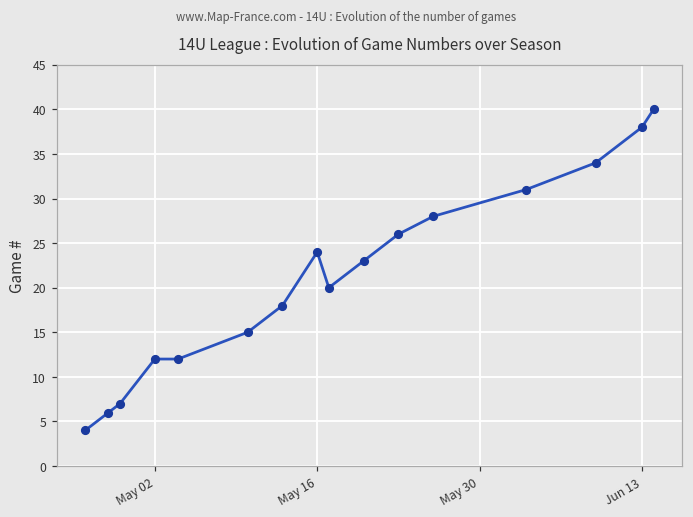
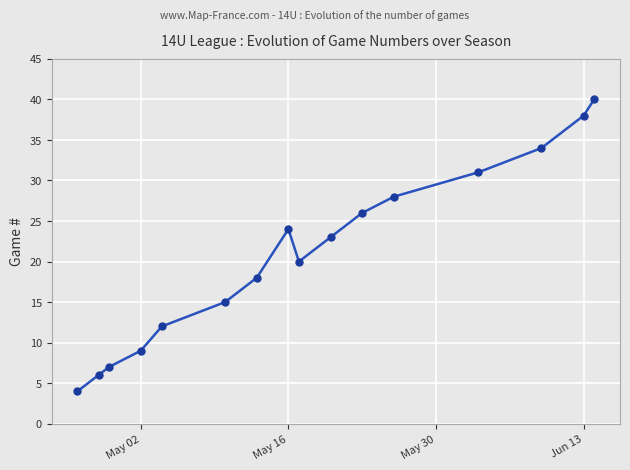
  {
-   "May 02": 12,
+   "May 02": 9,
    "May 16": 24,
    "Jun 13": 38
  }
